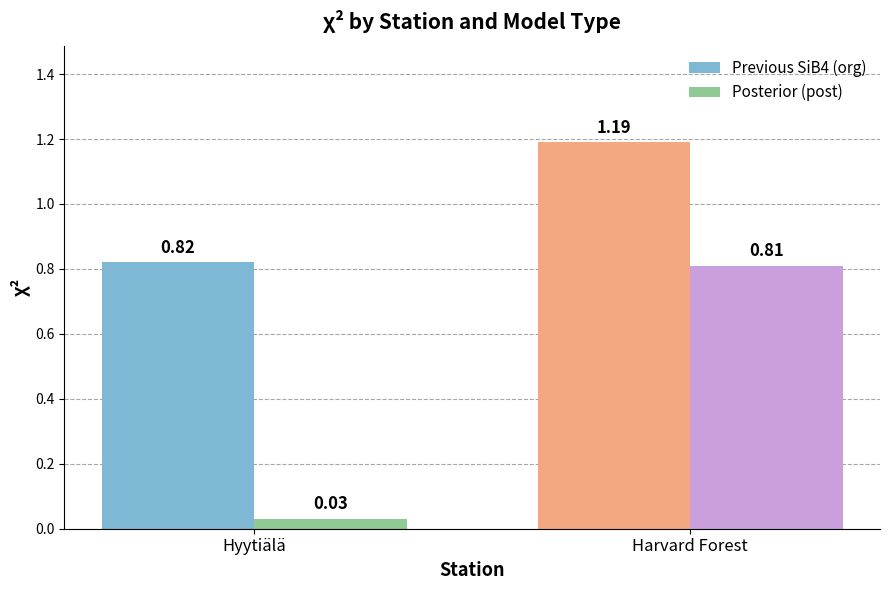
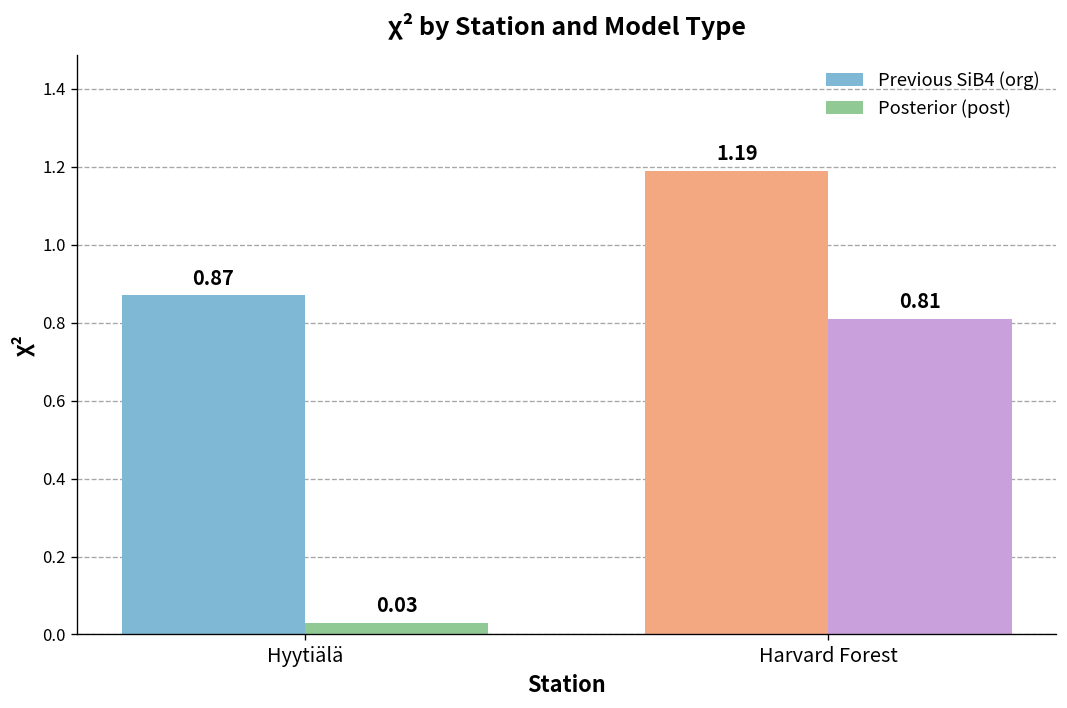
  {
    "Previous SiB4 (org)": {
-     "Hyytiälä": 0.82,
+     "Hyytiälä": 0.87,
      "Harvard Forest": 1.19
    },
    "Posterior (post)": {
      "Hyytiälä": 0.03,
      "Harvard Forest": 0.81
    }
  }
